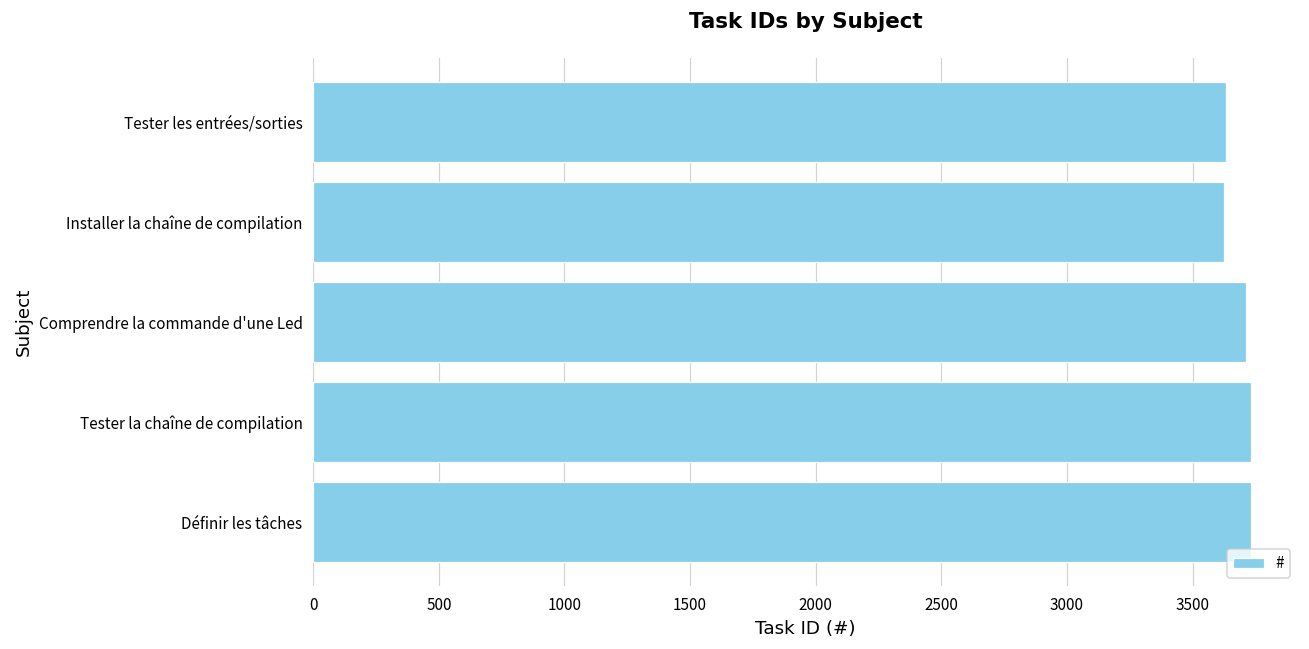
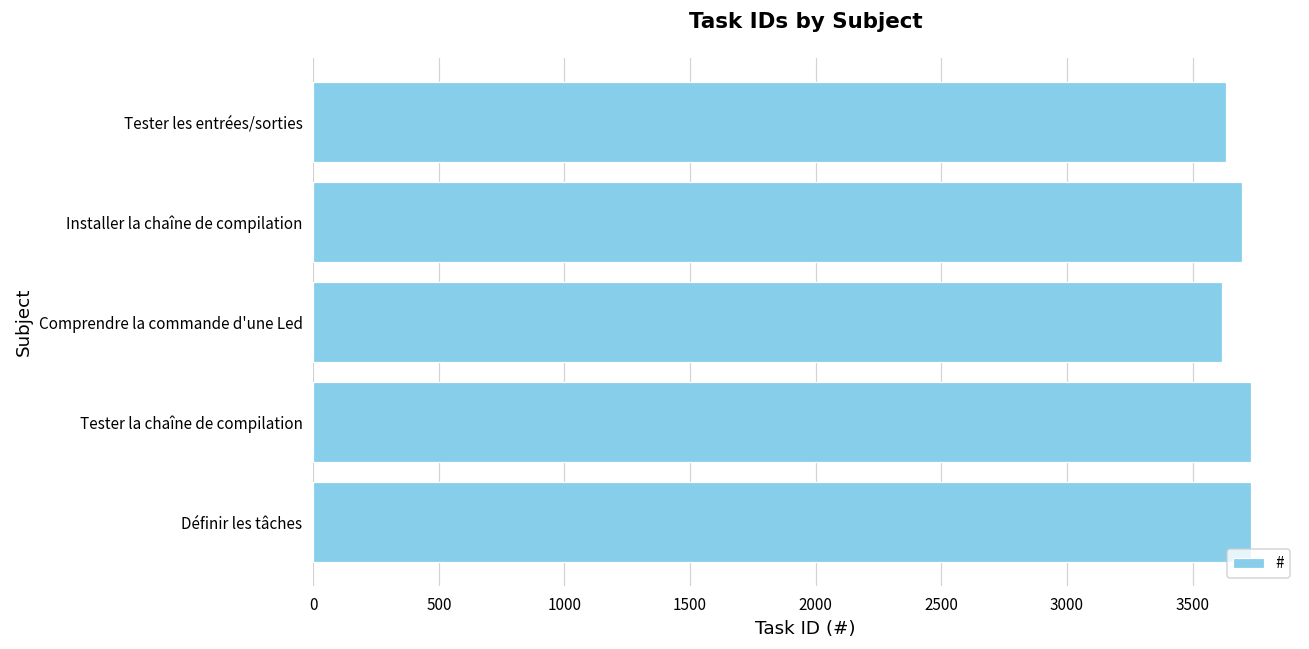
  {
    "Tester les entrées/sorties": 3630,
-   "Installer la chaîne de compilation": 3630,
-   "Comprendre la commande d'une Led": 3710,
+   "Installer la chaîne de compilation": 3700,
+   "Comprendre la commande d'une Led": 3620,
    "Tester la chaîne de compilation": 3730,
    "Définir les tâches": 3730
  }
